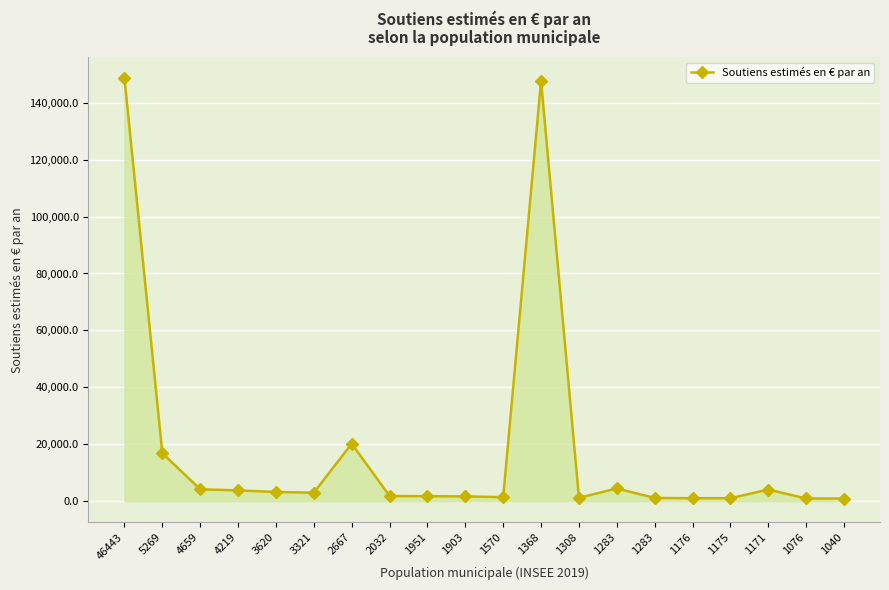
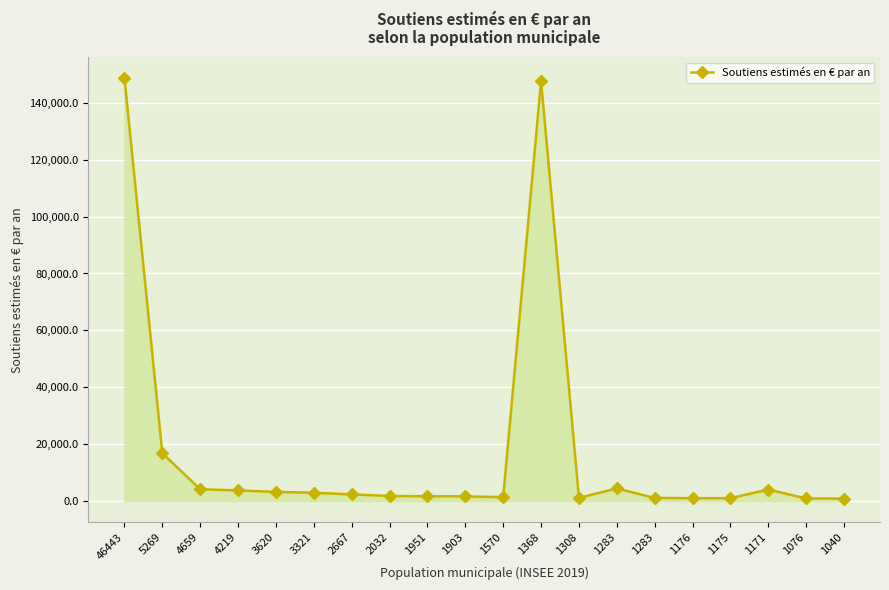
  {
    "46443": "149,000",
    "5269": "17,000",
    "4659": "4,000",
    "4219": "4,000",
    "3620": "3,000",
    "3321": "3,000",
-   "2667": "20,000",
+   "2667": "2,000",
    "2032": "2,000",
    "1951": "2,000",
    "1903": "2,000",
    "1570": "1,000",
    "1368": "148,000",
    "1308": "1,000",
    "1176": "1,000",
    "1175": "1,000",
    "1171": "4,000",
    "1076": "1,000",
    "1040": "1,000"
  }
